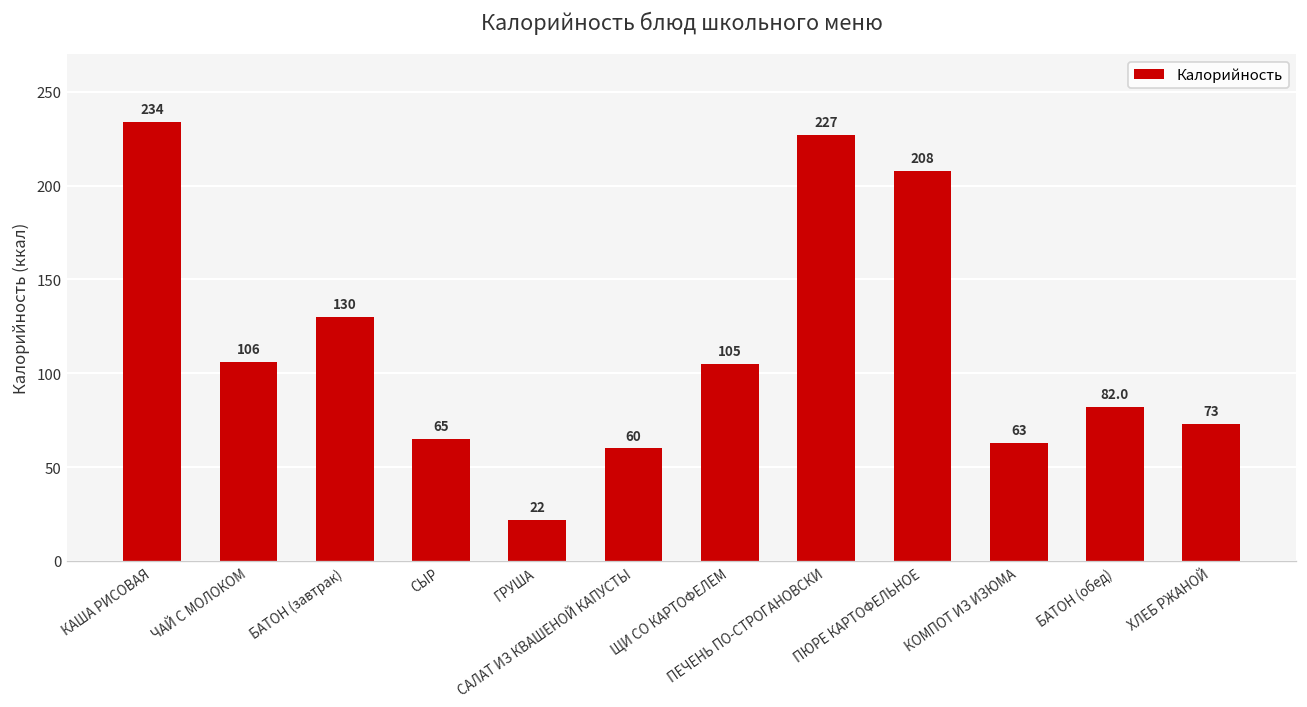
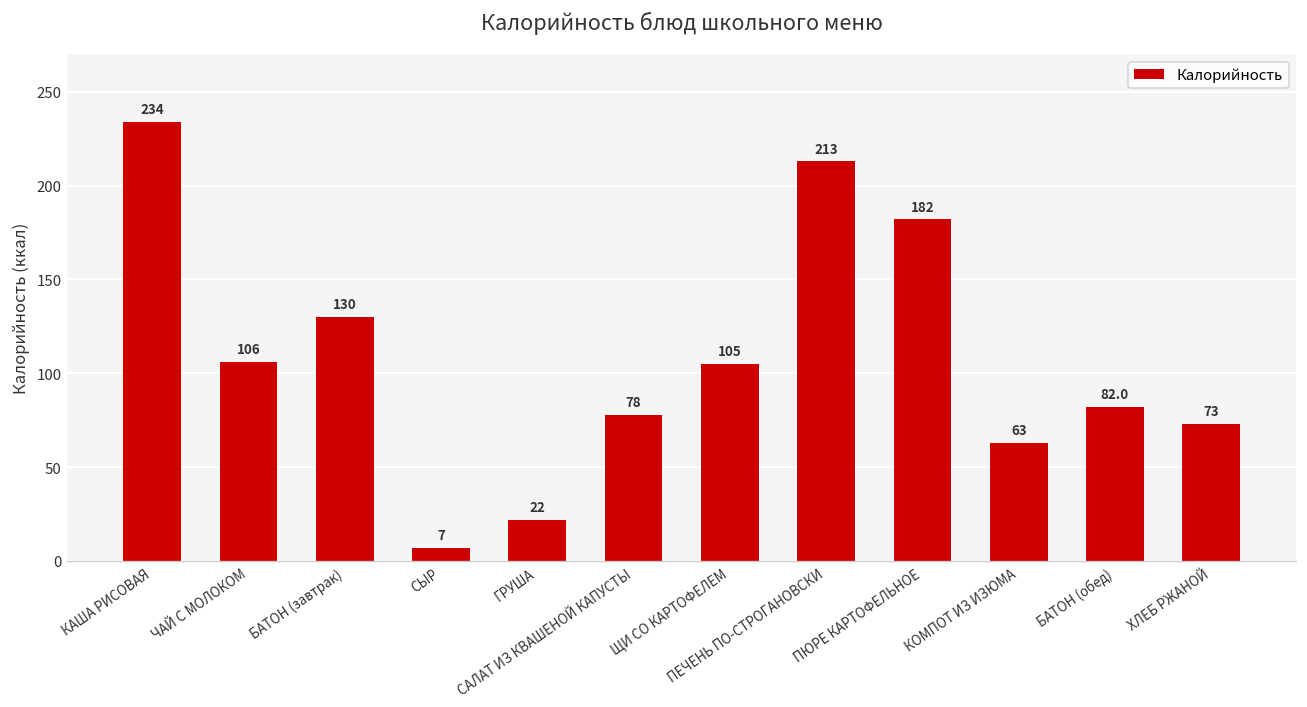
  {
    "КАША РИСОВАЯ": 234,
    "ЧАЙ С МОЛОКОМ": 106,
    "БАТОН (завтрак)": 130,
-   "СЫР": 65,
+   "СЫР": 7,
    "ГРУША": 22,
-   "САЛАТ ИЗ КВАШЕНОЙ КАПУСТЫ": 60,
+   "САЛАТ ИЗ КВАШЕНОЙ КАПУСТЫ": 78,
    "ЩИ СО КАРТОФЕЛЕМ": 105,
-   "ПЕЧЕНЬ ПО-СТРОГАНОВСКИ": 227,
-   "ПЮРЕ КАРТОФЕЛЬНОЕ": 208,
+   "ПЕЧЕНЬ ПО-СТРОГАНОВСКИ": 213,
+   "ПЮРЕ КАРТОФЕЛЬНОЕ": 182,
    "КОМПОТ ИЗ ИЗЮМА": 63,
    "БАТОН (обед)": 82.0,
    "ХЛЕБ РЖАНОЙ": 73
  }
